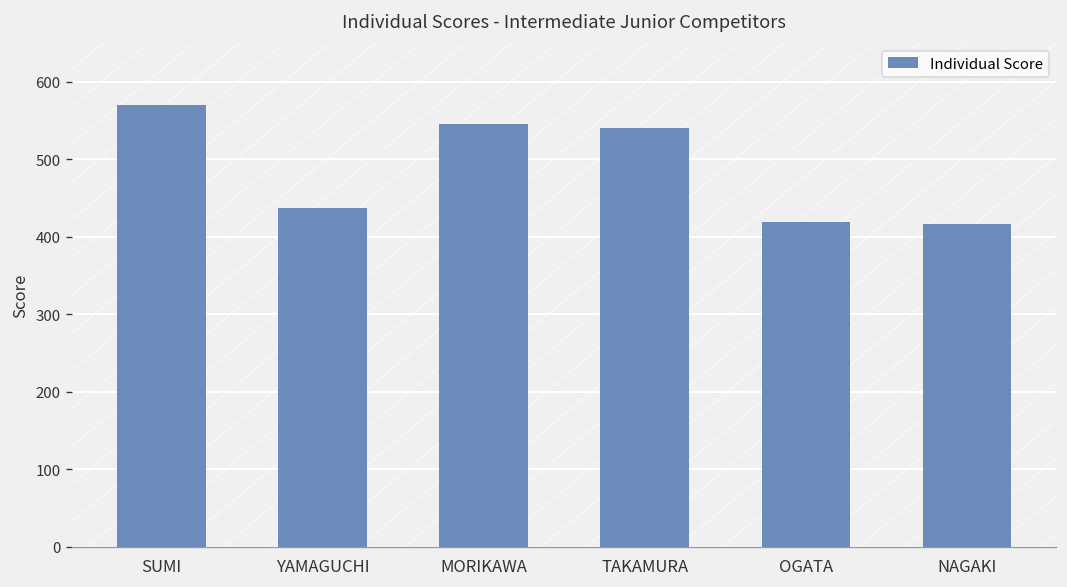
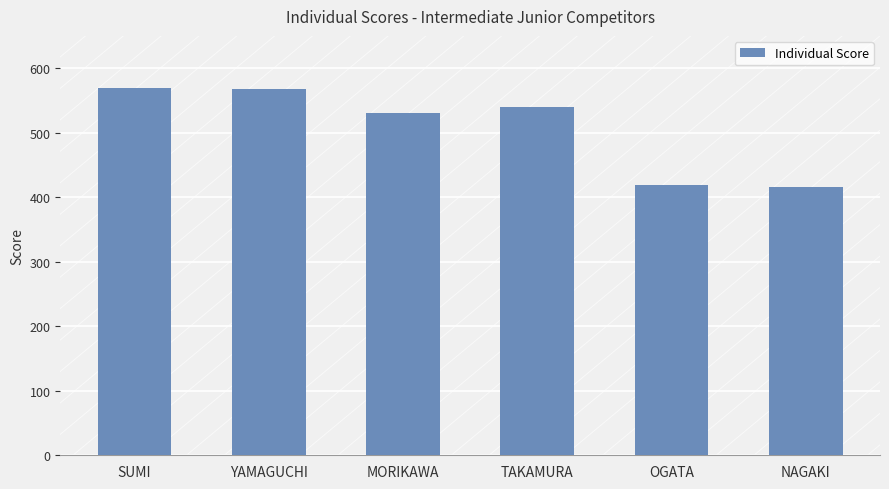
  {
    "SUMI": 570,
-   "YAMAGUCHI": 440,
-   "MORIKAWA": 550,
+   "YAMAGUCHI": 570,
+   "MORIKAWA": 530,
    "TAKAMURA": 540,
    "OGATA": 420,
    "NAGAKI": 420
  }
